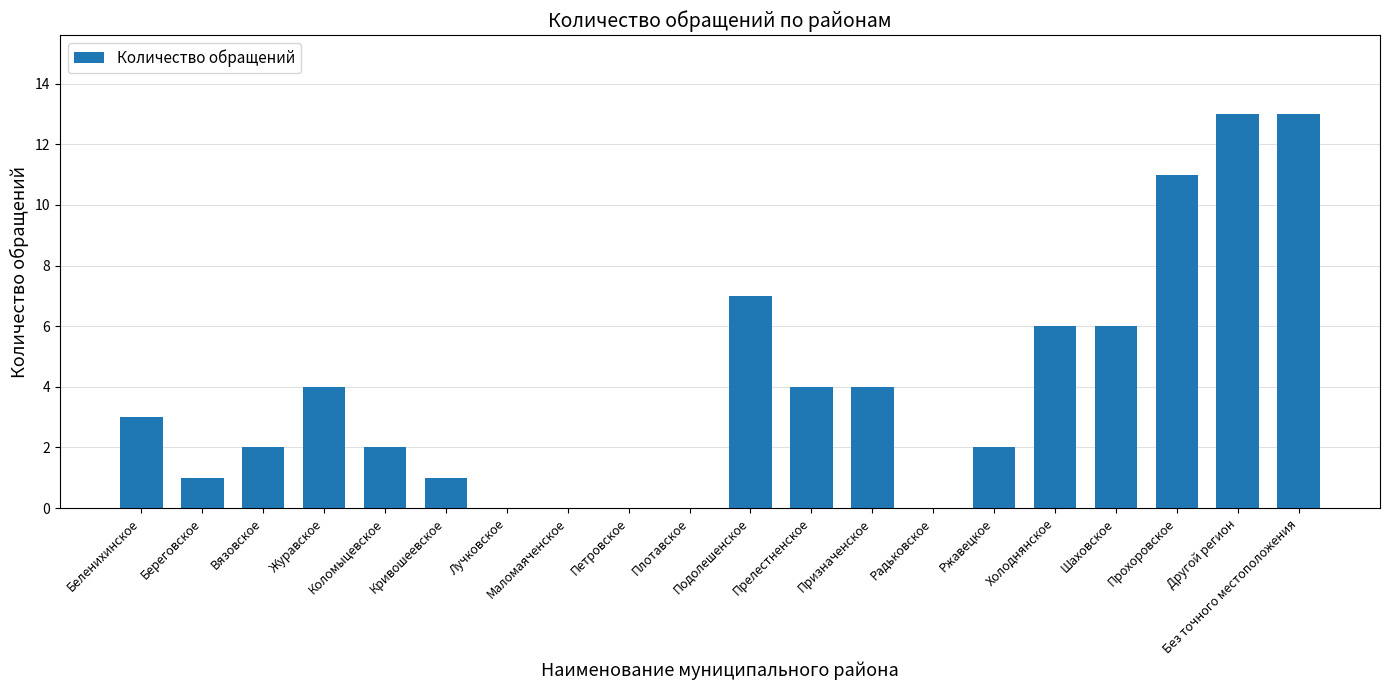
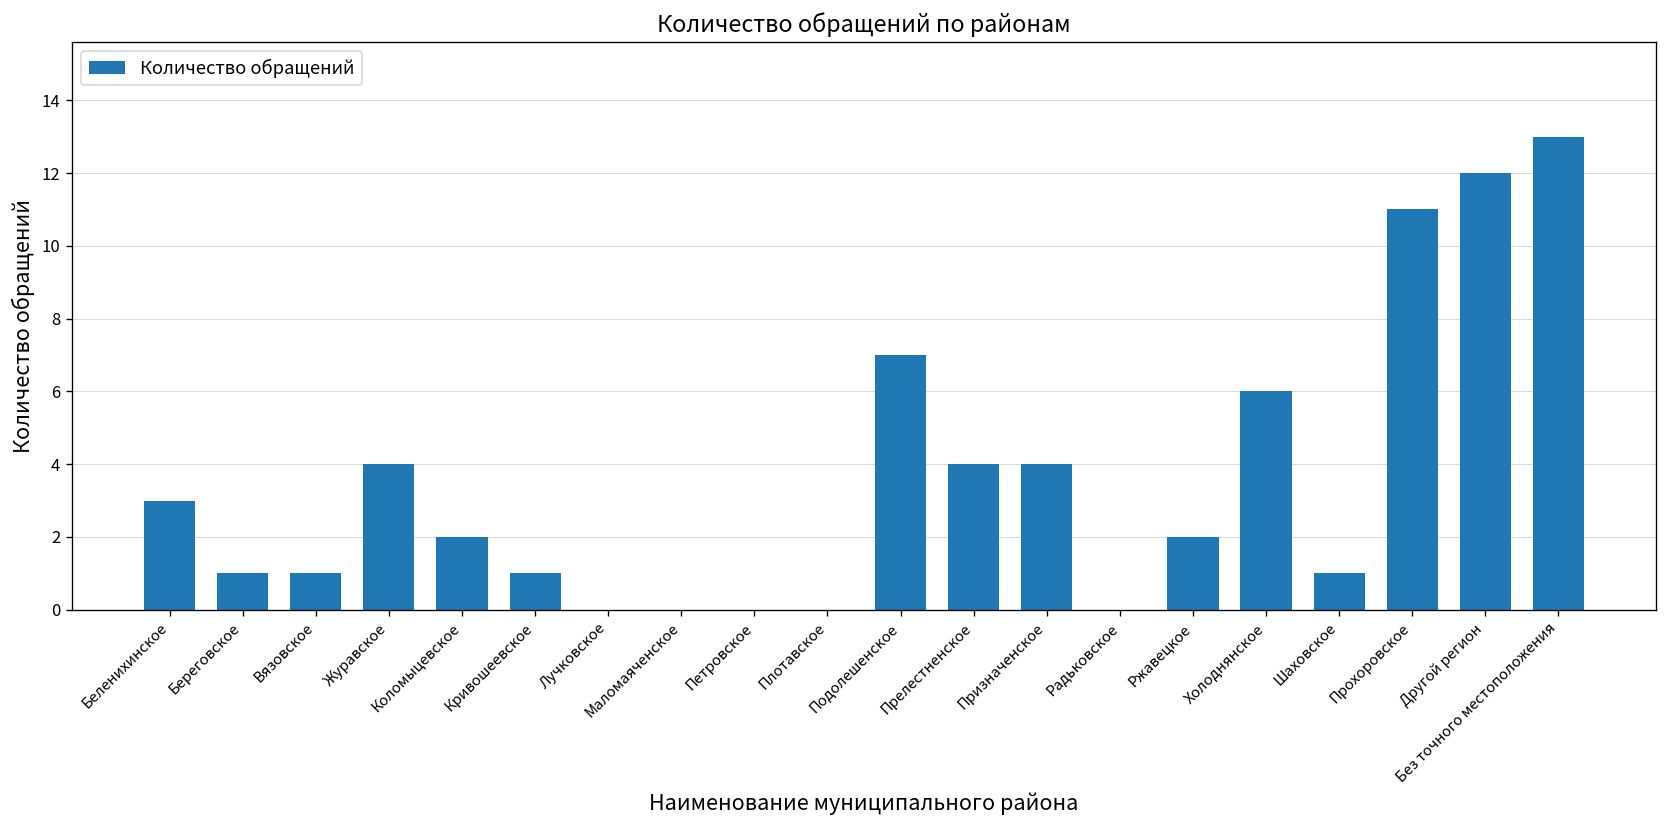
  {
    "Беленихинское": 3,
    "Береговское": 1,
-   "Вязовское": 2,
+   "Вязовское": 1,
    "Журавское": 4,
    "Коломыцевское": 2,
    "Кривошеевское": 1,
    "Лучковское": 0,
    "Маломаяченское": 0,
    "Петровское": 0,
    "Плотавское": 0,
    "Подолешенское": 7,
    "Прелестненское": 4,
    "Призначенское": 4,
    "Радьковское": 0,
    "Ржавецкое": 2,
    "Холоднянское": 6,
-   "Шаховское": 6,
+   "Шаховское": 1,
    "Прохоровское": 11,
-   "Другой регион": 13,
+   "Другой регион": 12,
    "Без точного местоположения": 13
  }
